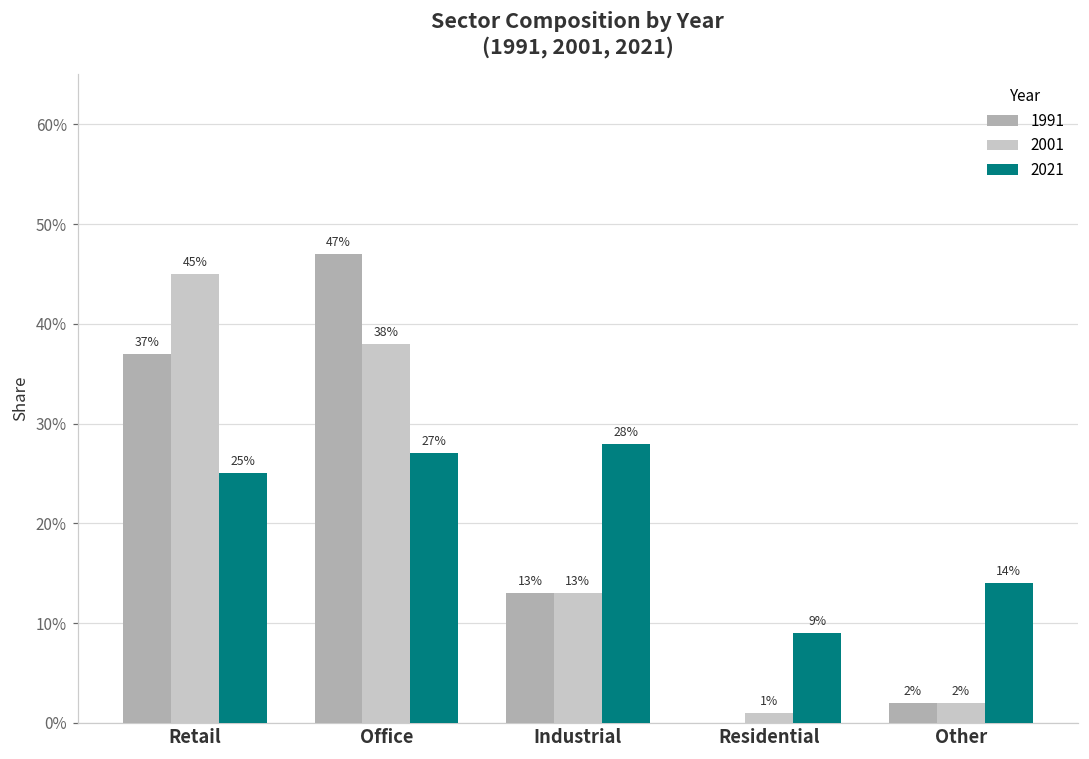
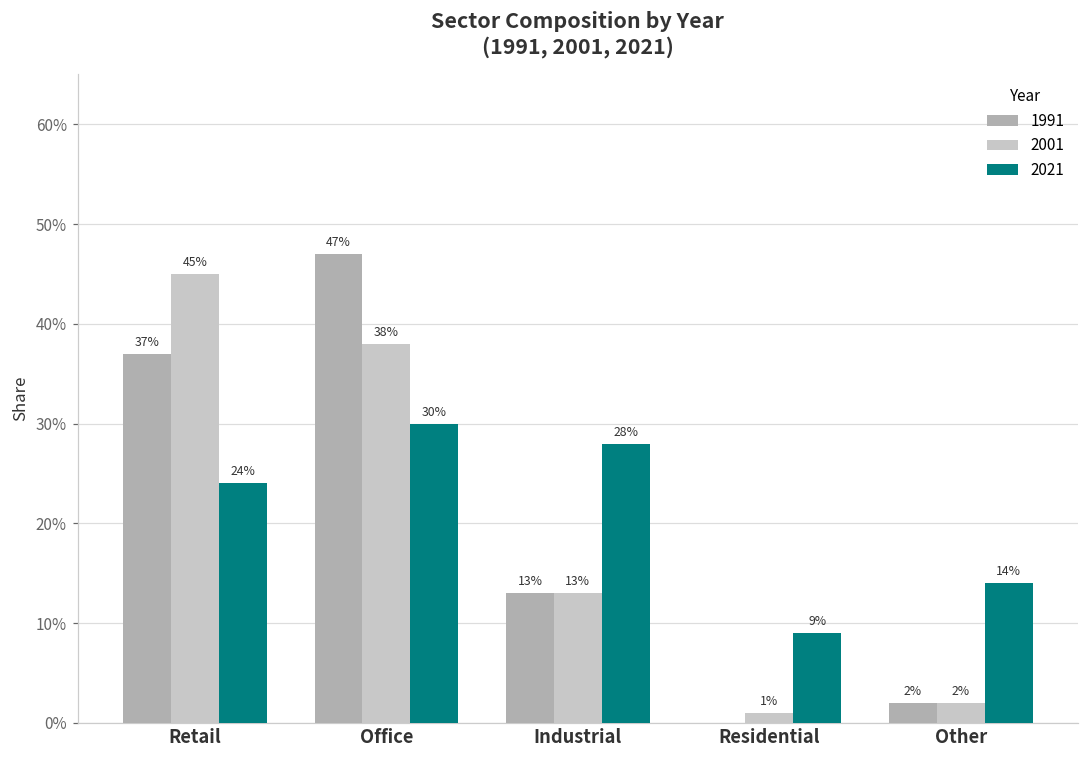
  {
    "2021": {
-     "Retail": "25%",
-     "Office": "27%",
+     "Retail": "24%",
+     "Office": "30%",
      "Industrial": "28%",
      "Residential": "9%",
      "Other": "14%"
    }
  }
